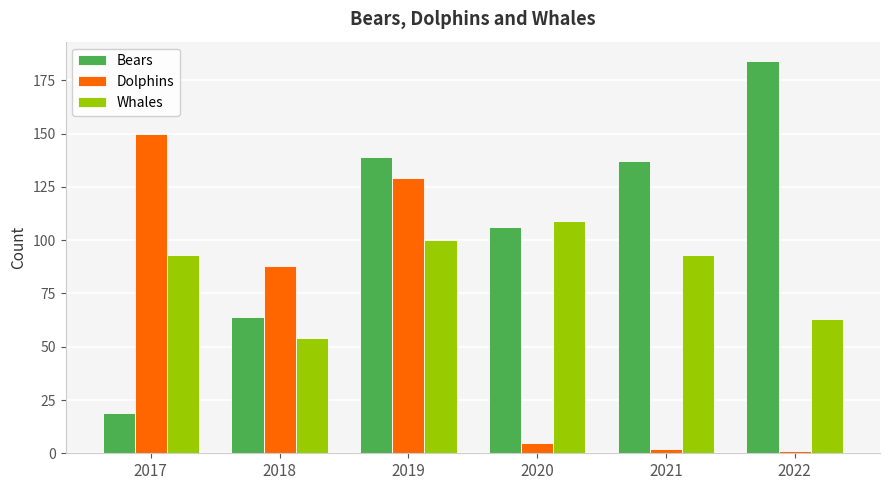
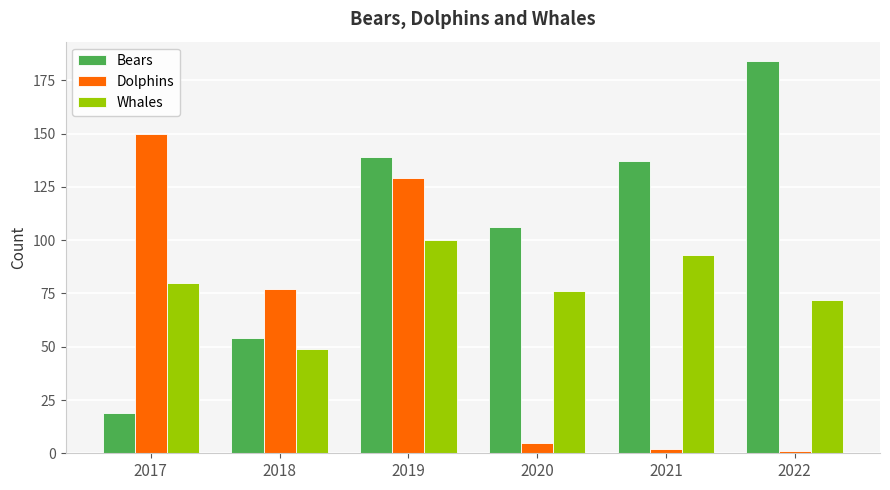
  {
    "Bears": {
      "2017": 19,
-     "2018": 64,
+     "2018": 54,
      "2019": 139,
      "2020": 106,
      "2021": 137,
      "2022": 184
    },
    "Dolphins": {
      "2017": 150,
-     "2018": 88,
+     "2018": 77,
      "2019": 129,
      "2020": 5,
      "2021": 2
    },
    "Whales": {
-     "2017": 93,
-     "2018": 54,
+     "2017": 80,
+     "2018": 49,
      "2019": 100,
-     "2020": 109,
+     "2020": 76,
      "2021": 93,
-     "2022": 63
+     "2022": 72
    }
  }
